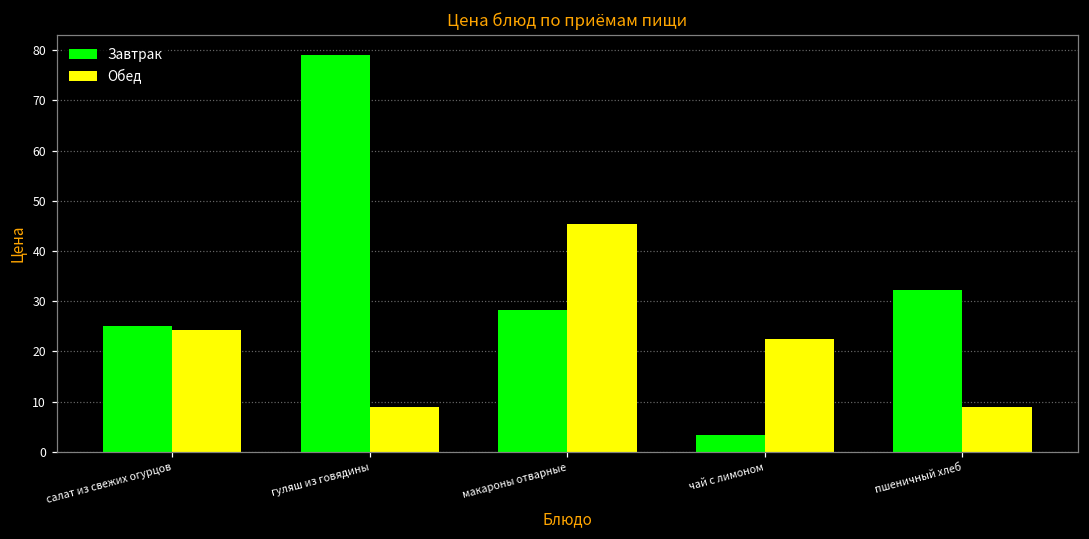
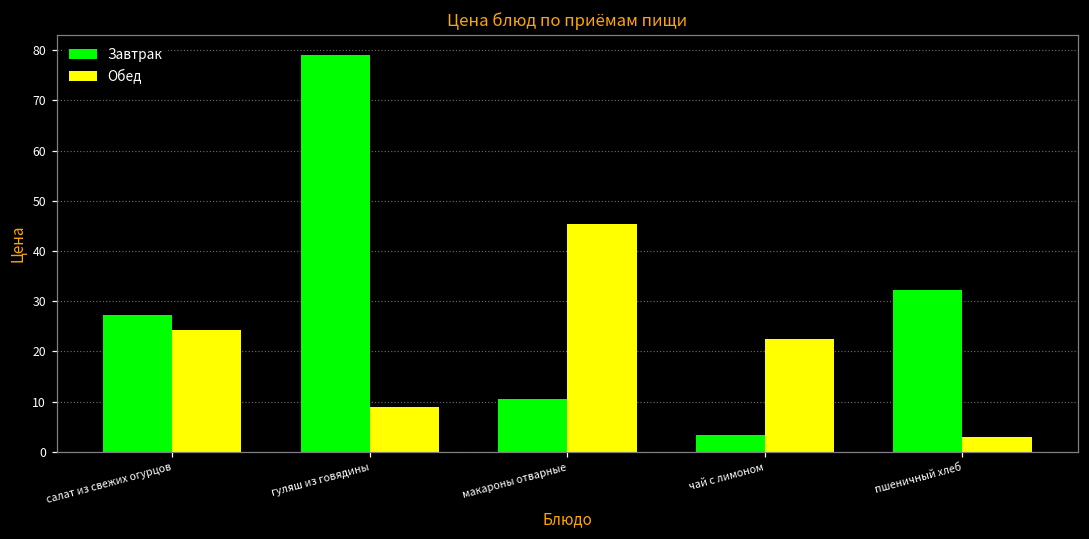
  {
    "Завтрак": {
-     "салат из свежих огурцов": 25,
+     "салат из свежих огурцов": 27,
      "гуляш из говядины": 79,
-     "макароны отварные": 28,
+     "макароны отварные": 11,
      "чай с лимоном": 3,
      "пшеничный хлеб": 32
    },
    "Обед": {
      "салат из свежих огурцов": 24,
      "гуляш из говядины": 9,
      "макароны отварные": 45,
      "чай с лимоном": 22,
-     "пшеничный хлеб": 9
+     "пшеничный хлеб": 3
    }
  }
